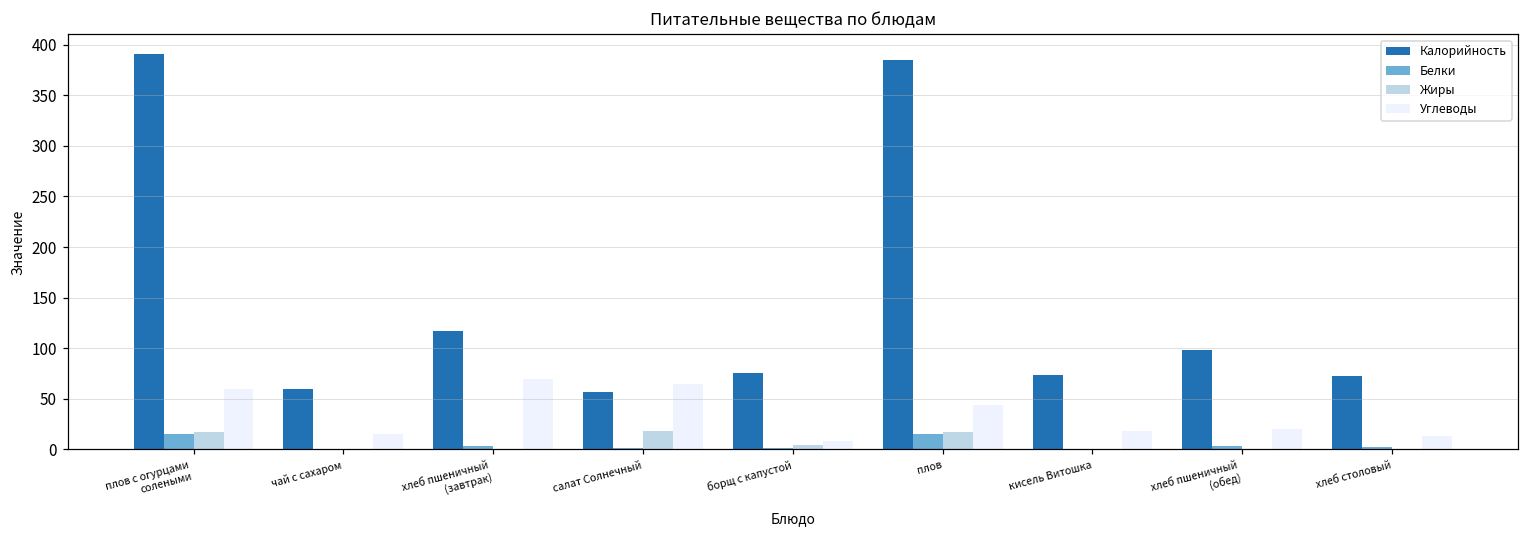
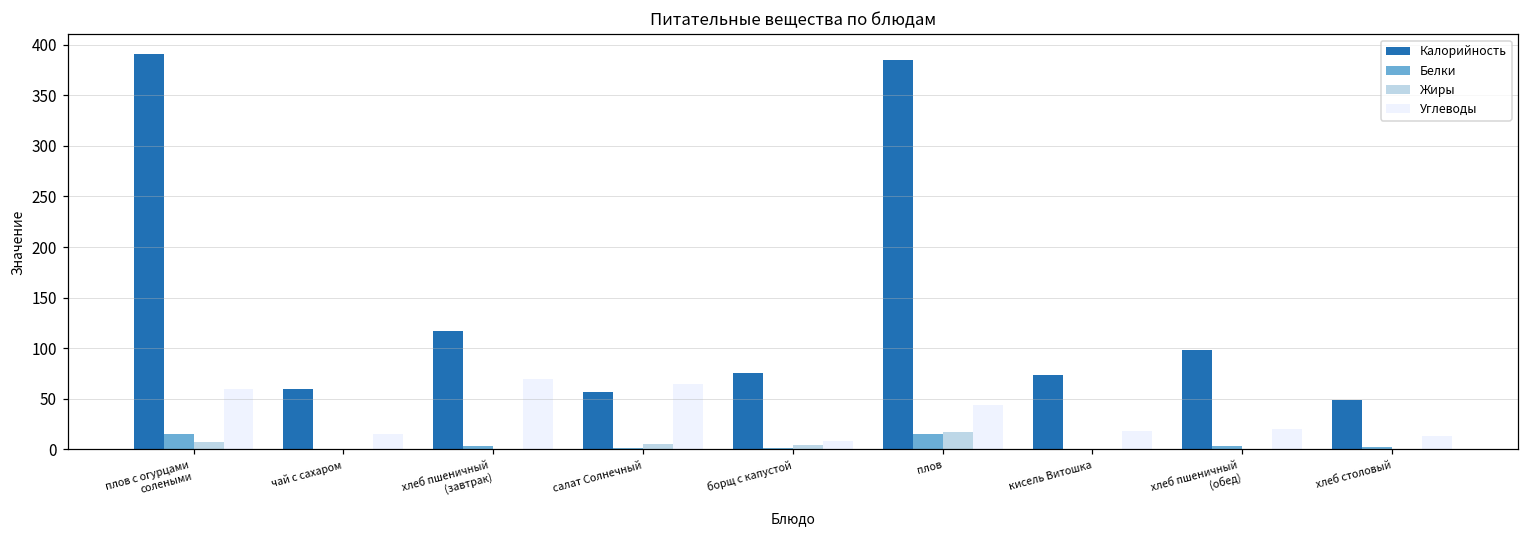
  {
    "Калорийность": {
      "плов с огурцами солеными": 390,
      "чай с сахаром": 60,
      "хлеб пшеничный (завтрак)": 120,
      "салат Солнечный": 60,
      "борщ с капустой": 80,
      "плов": 390,
      "кисель Витошка": 70,
      "хлеб пшеничный (обед)": 100,
-     "хлеб столовый": 70
+     "хлеб столовый": 50
    },
    "Белки": {
      "плов с огурцами солеными": 20,
      "хлеб пшеничный (завтрак)": 0,
      "плов": 10,
      "кисель Витошка": 0,
      "хлеб пшеничный (обед)": 0
    },
    "Жиры": {
-     "плов с огурцами солеными": 20,
+     "плов с огурцами солеными": 10,
      "чай с сахаром": 0,
-     "салат Солнечный": 20,
+     "салат Солнечный": 10,
      "борщ с капустой": 0,
      "плов": 20,
      "кисель Витошка": 0
    },
    "Углеводы": {
      "плов с огурцами солеными": 60,
      "чай с сахаром": 20,
      "хлеб пшеничный (завтрак)": 70,
      "салат Солнечный": 60,
      "борщ с капустой": 10,
      "плов": 40,
      "кисель Витошка": 20,
      "хлеб пшеничный (обед)": 20,
      "хлеб столовый": 10
    }
  }
